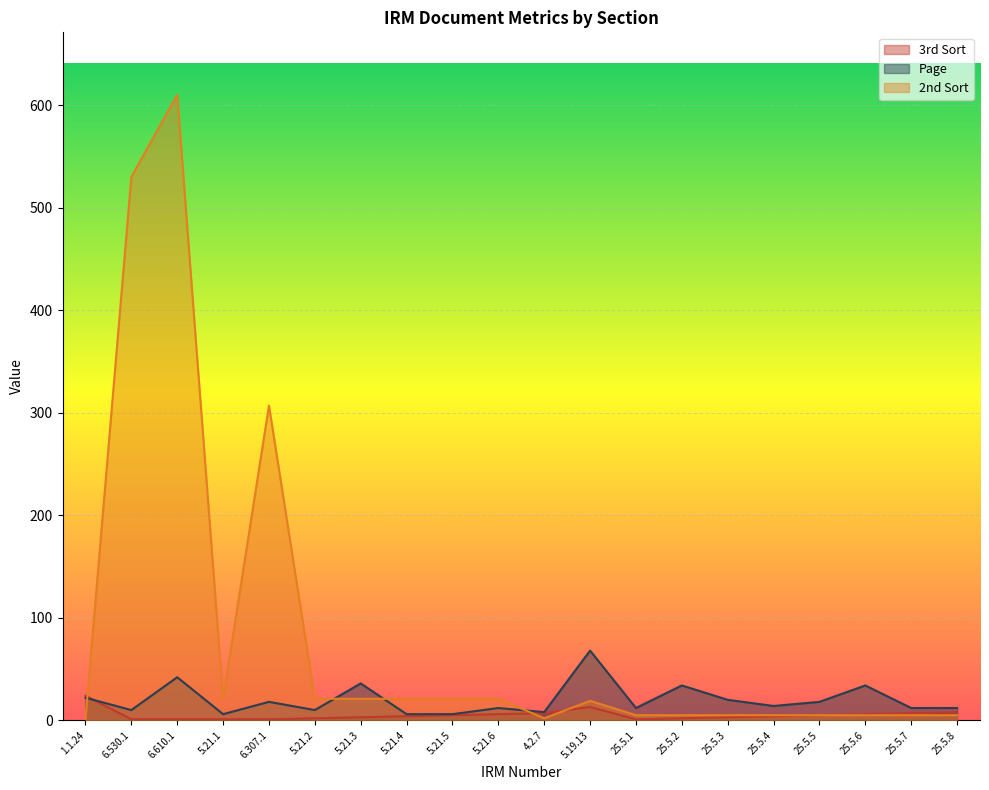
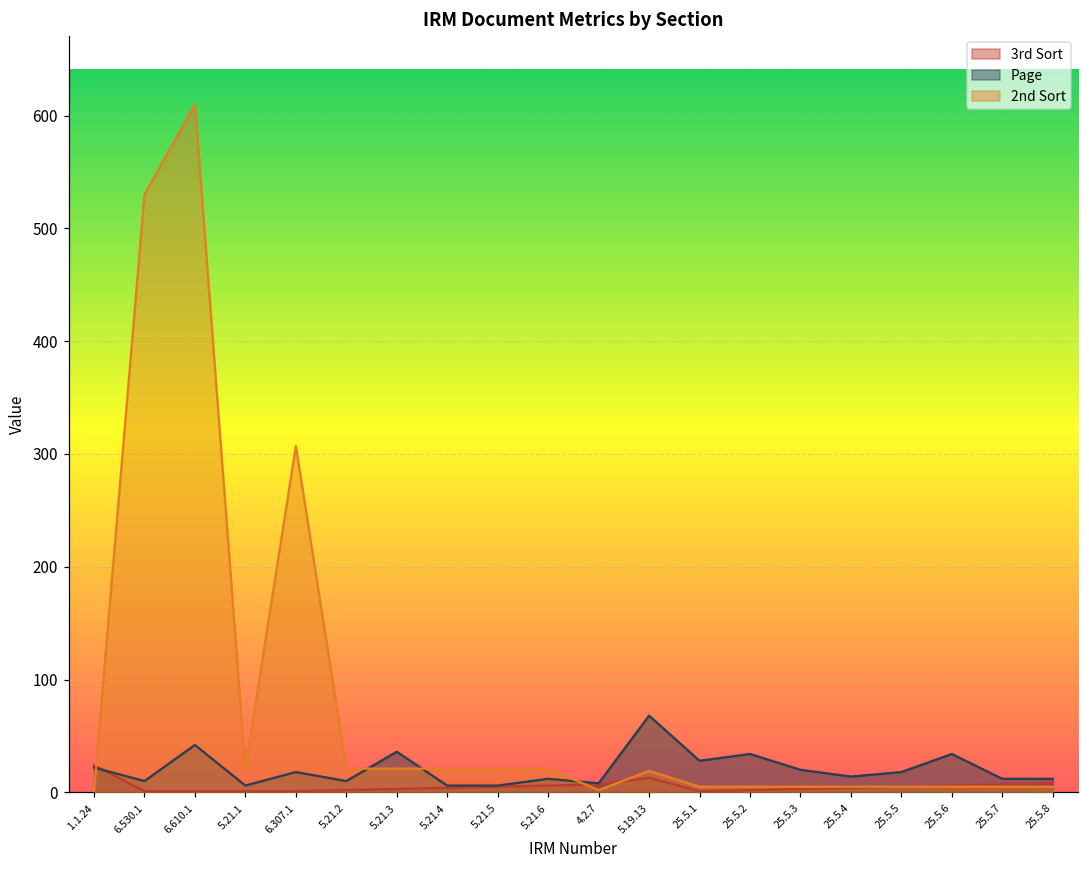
  {
    "Page": {
      "6.530.1": 10,
      "6.610.1": 42,
      "5.21.1": 6,
      "6.307.1": 18,
      "5.21.2": 10,
      "5.21.3": 36,
      "5.21.6": 12,
      "5.19.13": 68,
-     "25.5.1": 12,
+     "25.5.1": 28,
      "25.5.2": 34,
      "25.5.3": 20,
      "25.5.4": 14,
      "25.5.5": 18,
      "25.5.6": 34,
      "25.5.7": 12,
      "25.5.8": 12
    }
  }
